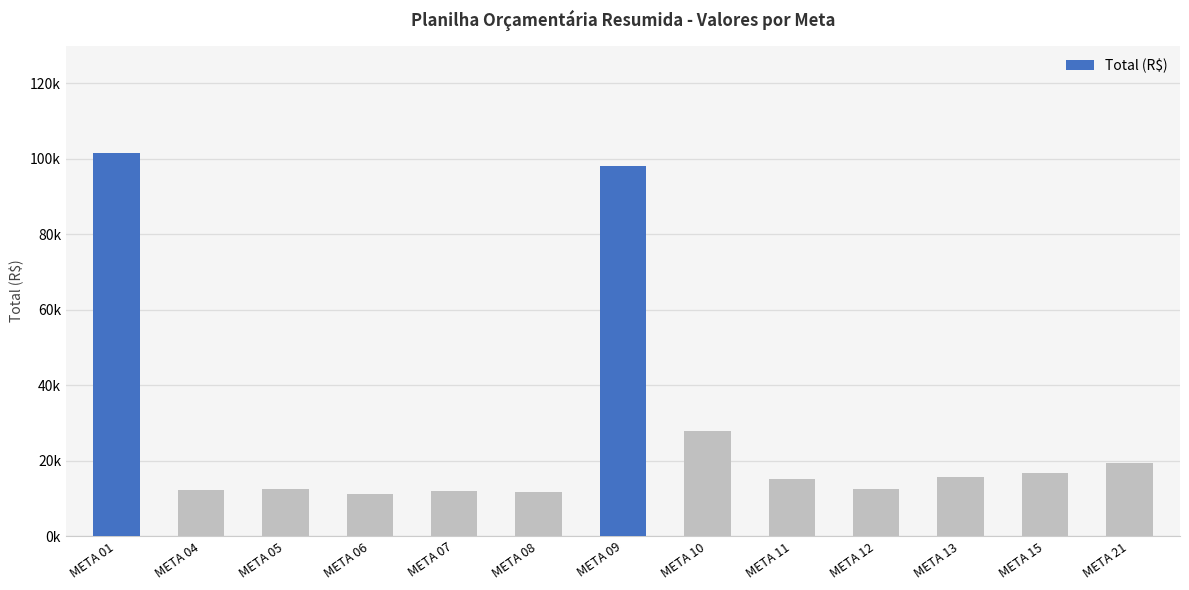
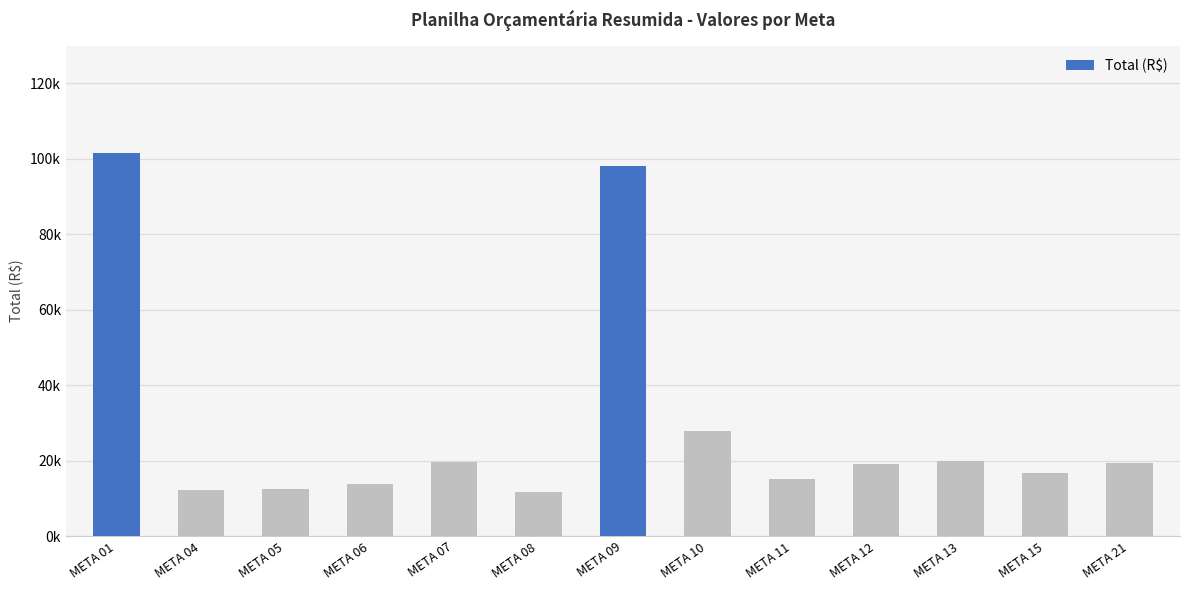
  {
    "META 01": 101000,
    "META 04": 12000,
    "META 05": 12000,
-   "META 06": 11000,
-   "META 07": 12000,
+   "META 06": 14000,
+   "META 07": 20000,
    "META 08": 12000,
    "META 09": 98000,
    "META 10": 28000,
    "META 11": 15000,
-   "META 12": 12000,
-   "META 13": 16000,
+   "META 12": 19000,
+   "META 13": 20000,
    "META 15": 17000,
    "META 21": 19000
  }
